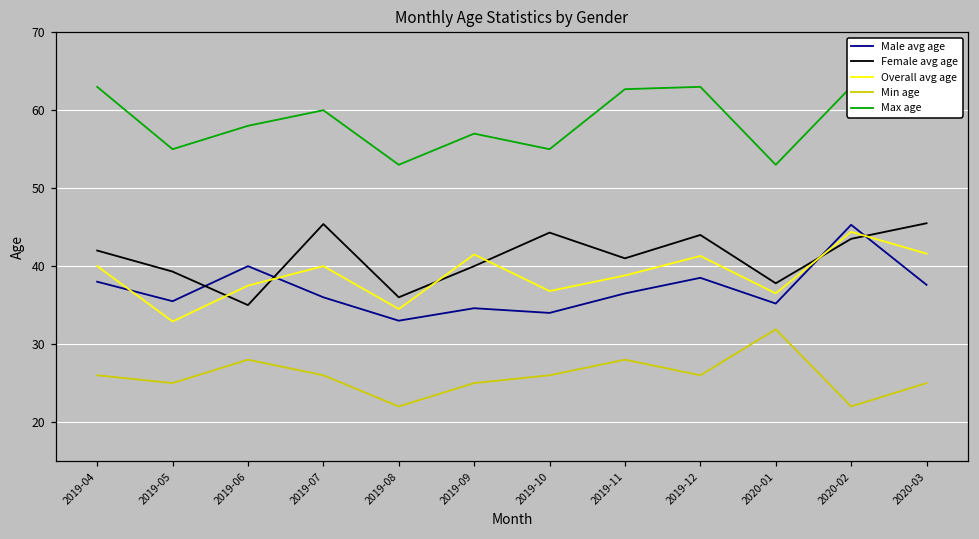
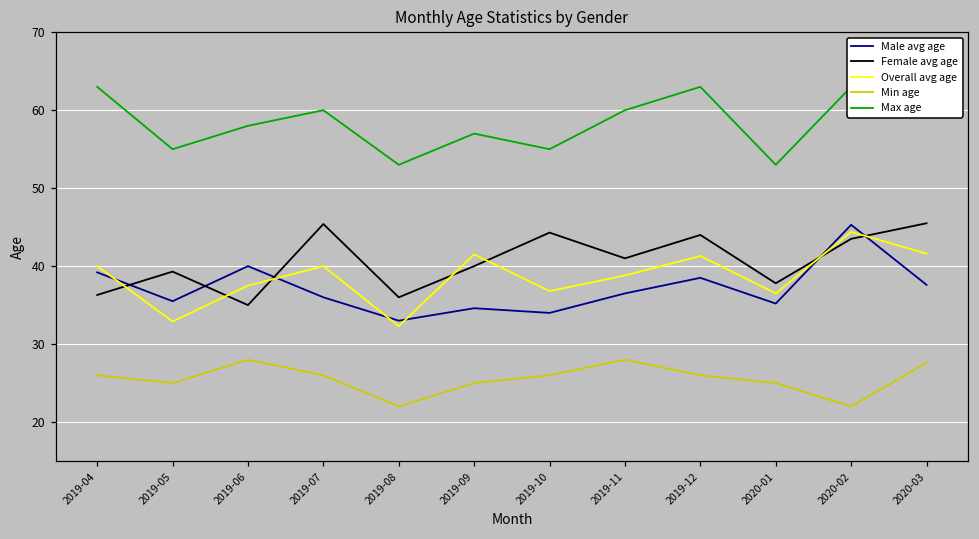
  {
    "Male avg age": {
-     "2019-04": 38,
+     "2019-04": 39,
      "2019-05": 36,
      "2019-06": 40,
      "2019-07": 36,
      "2019-08": 33,
      "2019-09": 35,
      "2019-10": 34,
      "2019-11": 37,
      "2019-12": 39,
      "2020-01": 35,
      "2020-02": 45,
      "2020-03": 38
    },
    "Female avg age": {
-     "2019-04": 42,
+     "2019-04": 36,
      "2019-05": 39,
      "2019-06": 35,
      "2019-07": 45,
      "2019-08": 36,
      "2019-09": 40,
      "2019-10": 44,
      "2019-11": 41,
      "2019-12": 44,
      "2020-01": 38,
      "2020-02": 44,
      "2020-03": 46
    },
    "Overall avg age": {
      "2019-04": 40,
      "2019-05": 33,
      "2019-06": 38,
      "2019-07": 40,
-     "2019-08": 35,
+     "2019-08": 32,
      "2019-09": 42,
      "2019-10": 37,
      "2019-11": 39,
      "2019-12": 41,
      "2020-01": 37,
      "2020-02": 44,
      "2020-03": 42
    },
    "Min age": {
      "2019-04": 26,
      "2019-05": 25,
      "2019-06": 28,
      "2019-07": 26,
      "2019-08": 22,
      "2019-09": 25,
      "2019-10": 26,
      "2019-11": 28,
      "2019-12": 26,
-     "2020-01": 32,
+     "2020-01": 25,
      "2020-02": 22,
-     "2020-03": 25
+     "2020-03": 28
    },
    "Max age": {
      "2019-04": 63,
      "2019-05": 55,
      "2019-06": 58,
      "2019-07": 60,
      "2019-08": 53,
      "2019-09": 57,
      "2019-10": 55,
-     "2019-11": 63,
+     "2019-11": 60,
      "2019-12": 63,
      "2020-01": 53
    }
  }
